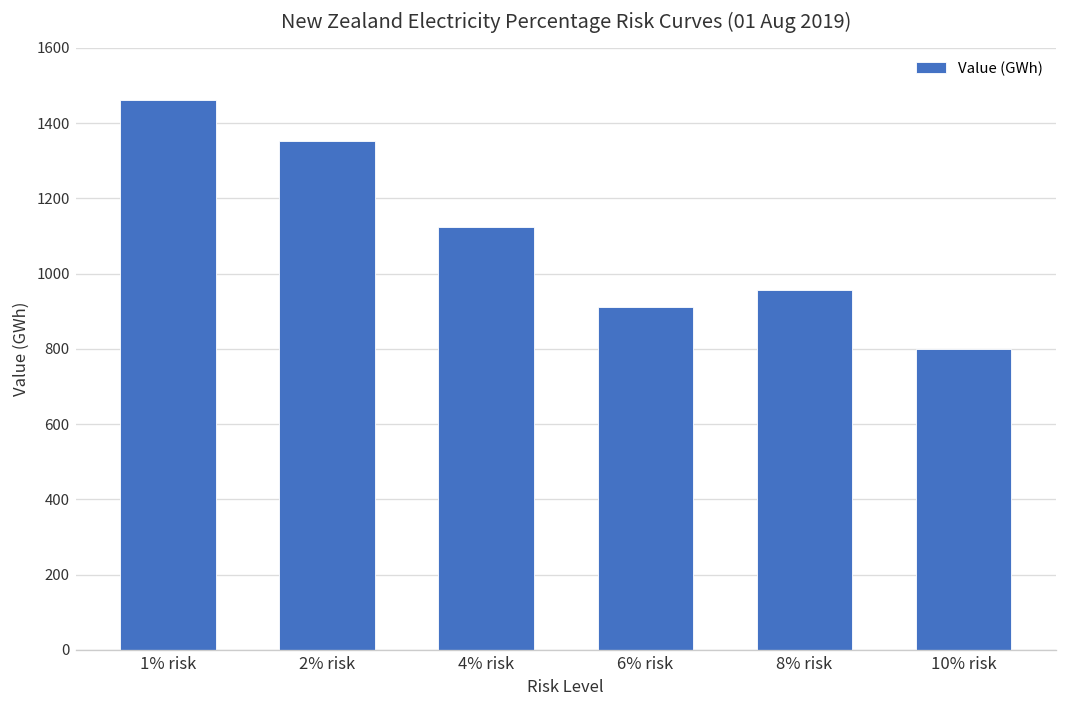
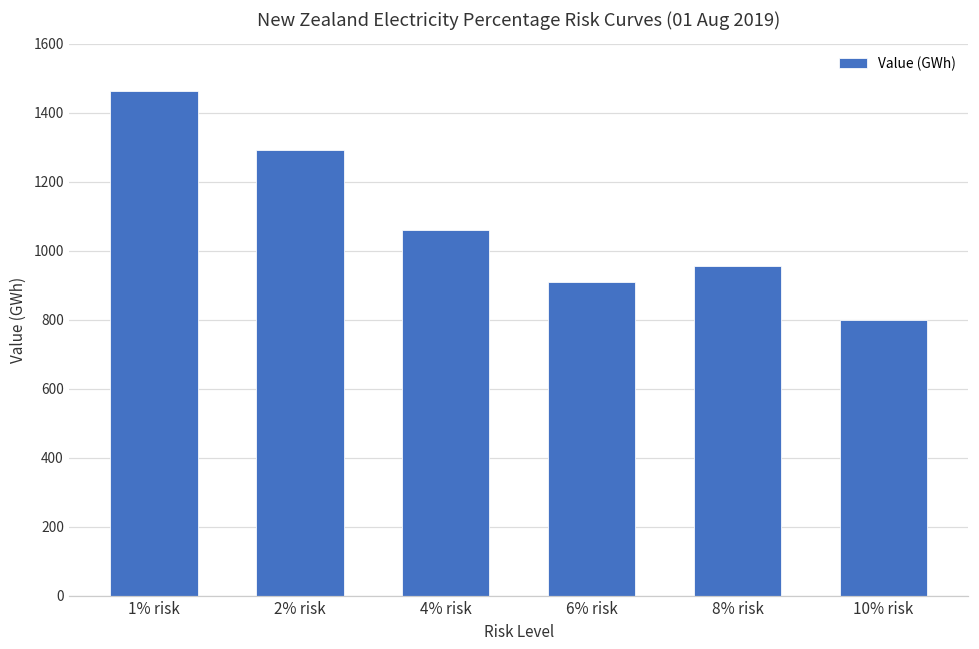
  {
    "1% risk": 1460,
-   "2% risk": 1350,
-   "4% risk": 1120,
+   "2% risk": 1290,
+   "4% risk": 1060,
    "6% risk": 910,
    "8% risk": 960,
    "10% risk": 800
  }
